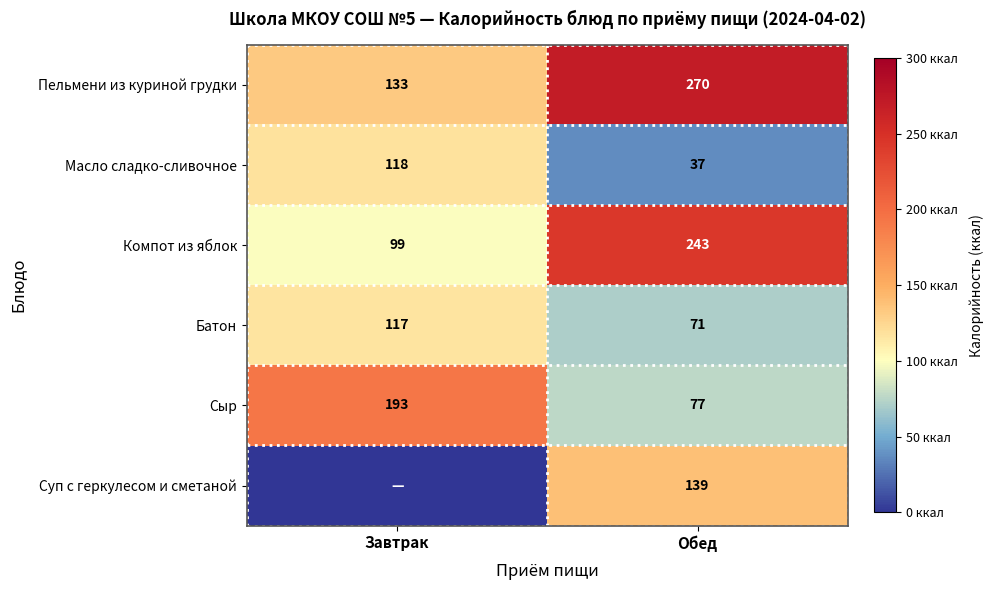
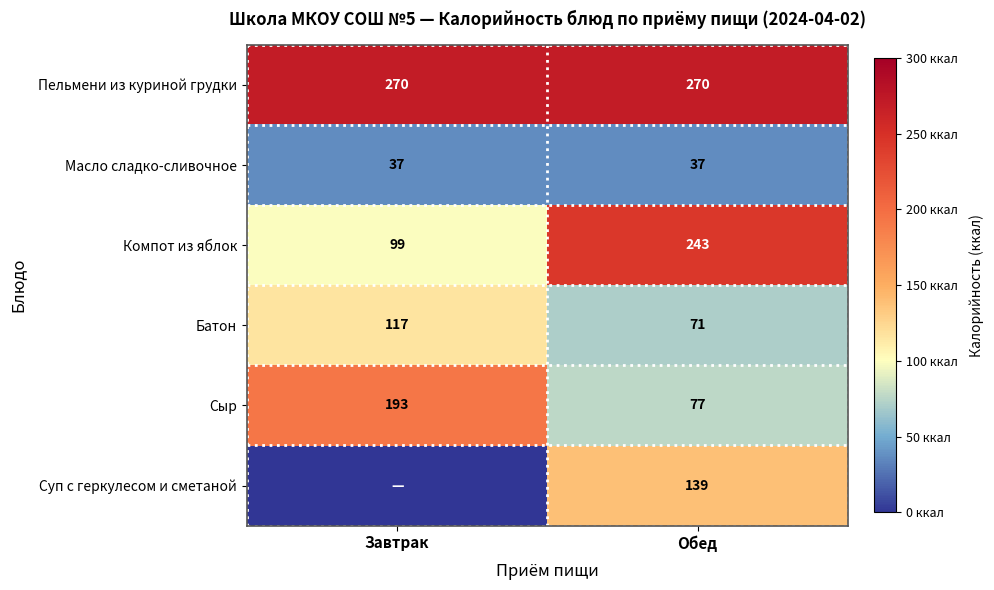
  {
    "Пельмени из куриной грудки": {
-     "Завтрак": 133,
+     "Завтрак": 270,
      "Обед": 270
    },
    "Масло сладко-сливочное": {
-     "Завтрак": 118,
+     "Завтрак": 37,
      "Обед": 37
    },
    "Компот из яблок": {
      "Завтрак": 99,
      "Обед": 243
    },
    "Батон": {
      "Завтрак": 117,
      "Обед": 71
    },
    "Сыр": {
      "Завтрак": 193,
      "Обед": 77
    },
    "Суп с геркулесом и сметаной": {
      "Обед": 139
    }
  }
